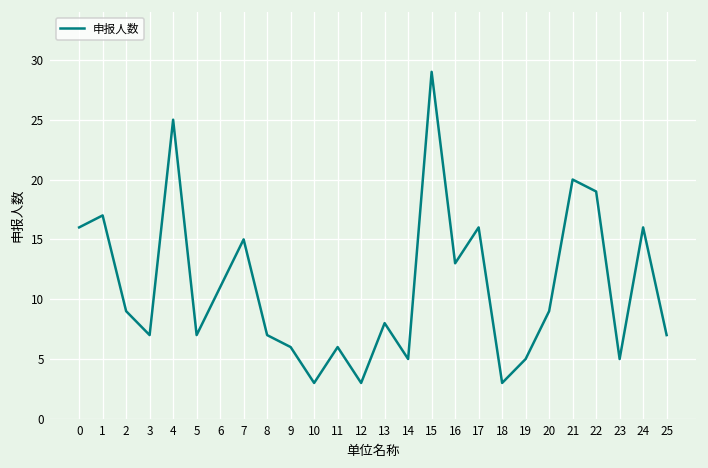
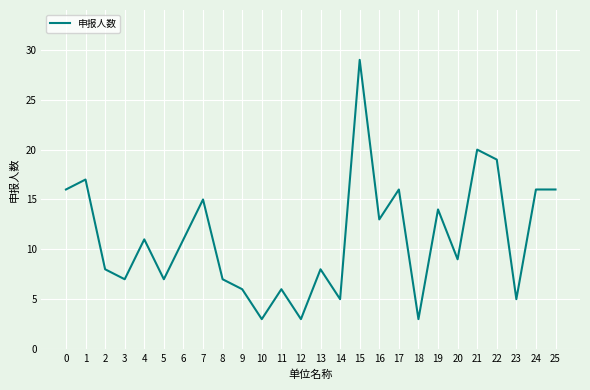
  {
    "0": 16,
    "1": 17,
-   "2": 9,
+   "2": 8,
    "3": 7,
-   "4": 25,
+   "4": 11,
    "5": 7,
    "6": 11,
    "7": 15,
    "8": 7,
    "9": 6,
    "10": 3,
    "11": 6,
    "12": 3,
    "13": 8,
    "14": 5,
    "15": 29,
    "16": 13,
    "17": 16,
    "18": 3,
-   "19": 5,
+   "19": 14,
    "20": 9,
    "21": 20,
    "22": 19,
    "23": 5,
    "24": 16,
-   "25": 7
+   "25": 16
  }
